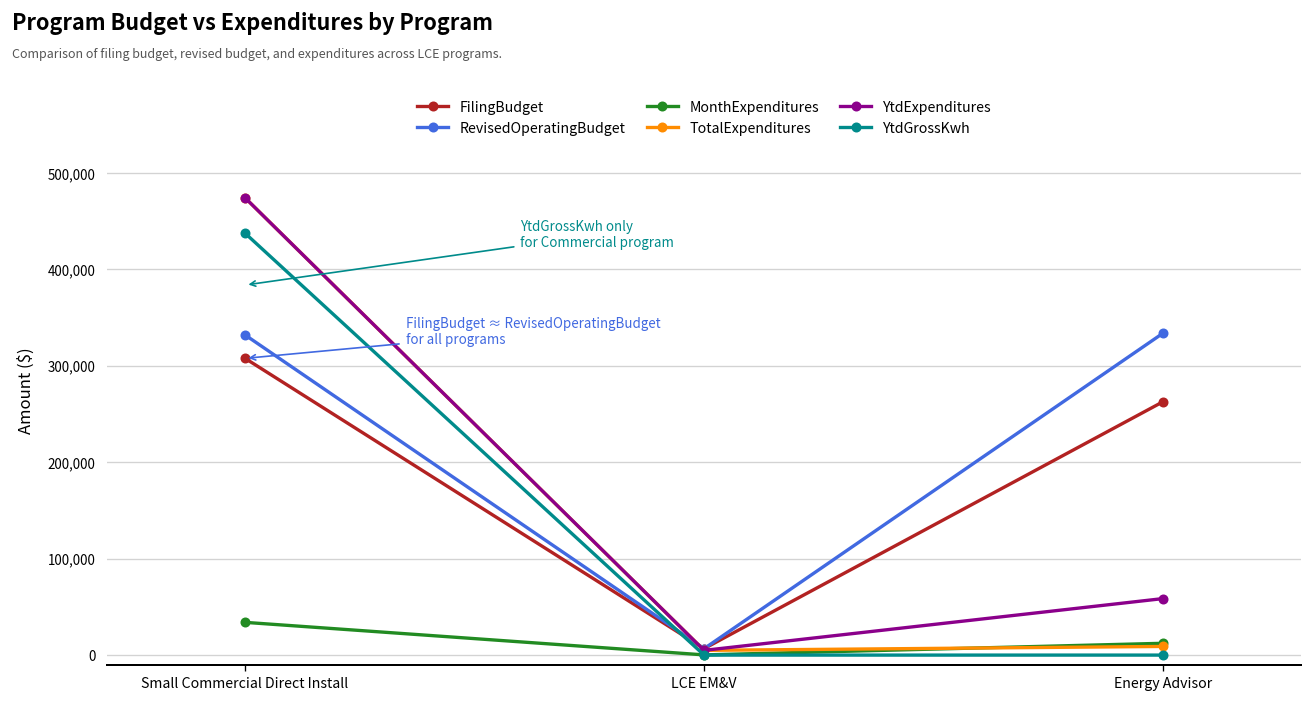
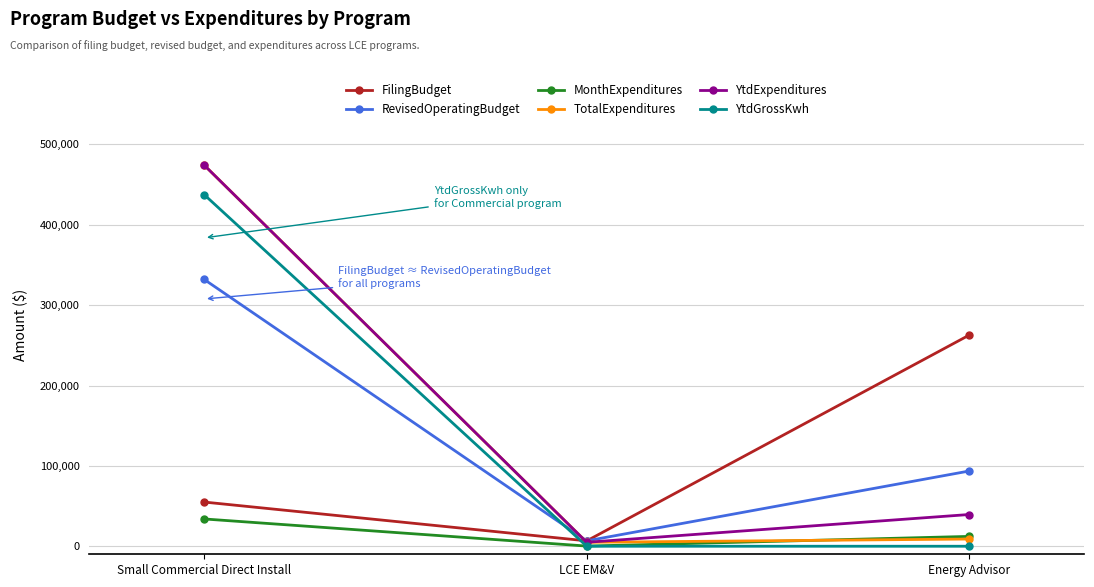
  {
    "FilingBudget": {
-     "Small Commercial Direct Install": "310,000",
+     "Small Commercial Direct Install": "50,000",
      "Energy Advisor": "260,000"
    },
    "RevisedOperatingBudget": {
      "Small Commercial Direct Install": "330,000",
-     "Energy Advisor": "330,000"
+     "Energy Advisor": "90,000"
    },
    "MonthExpenditures": {
      "Small Commercial Direct Install": "30,000",
      "Energy Advisor": "10,000"
    },
    "TotalExpenditures": {
      "Energy Advisor": "10,000"
    },
    "YtdExpenditures": {
-     "Energy Advisor": "60,000"
+     "Energy Advisor": "40,000"
    },
    "YtdGrossKwh": {
      "Small Commercial Direct Install": "440,000",
      "Energy Advisor": "0"
    }
  }
